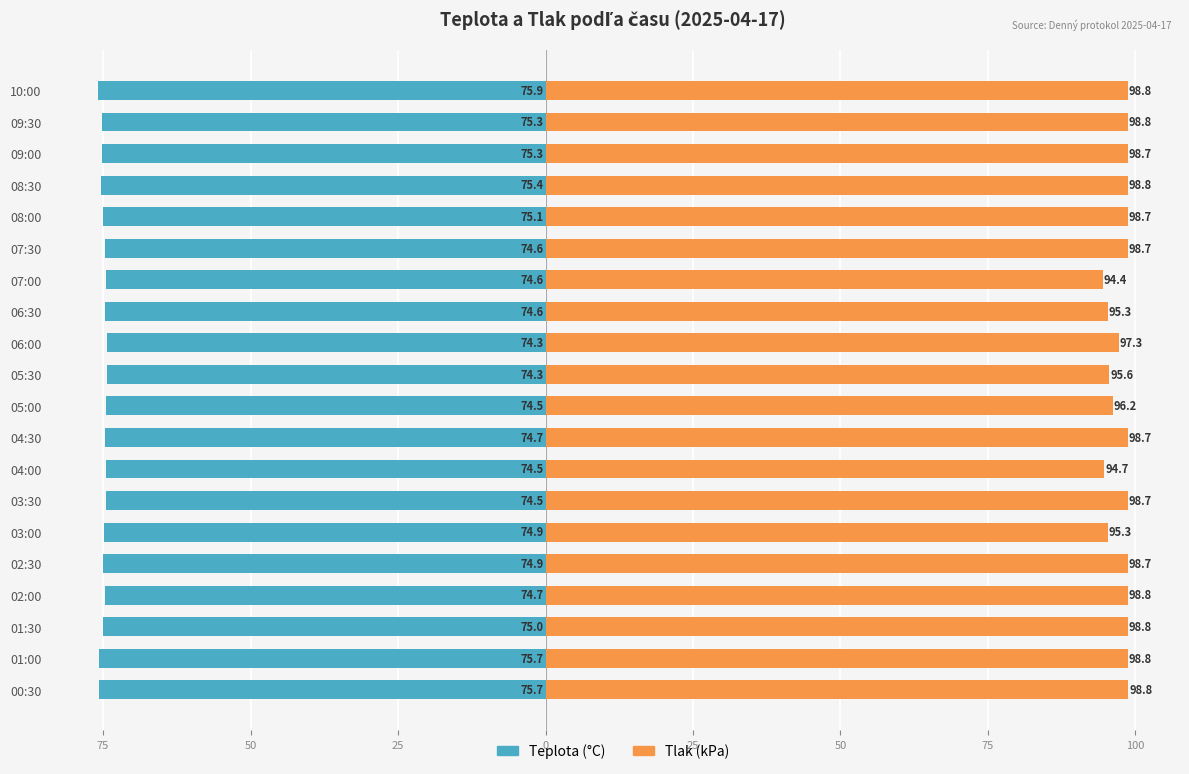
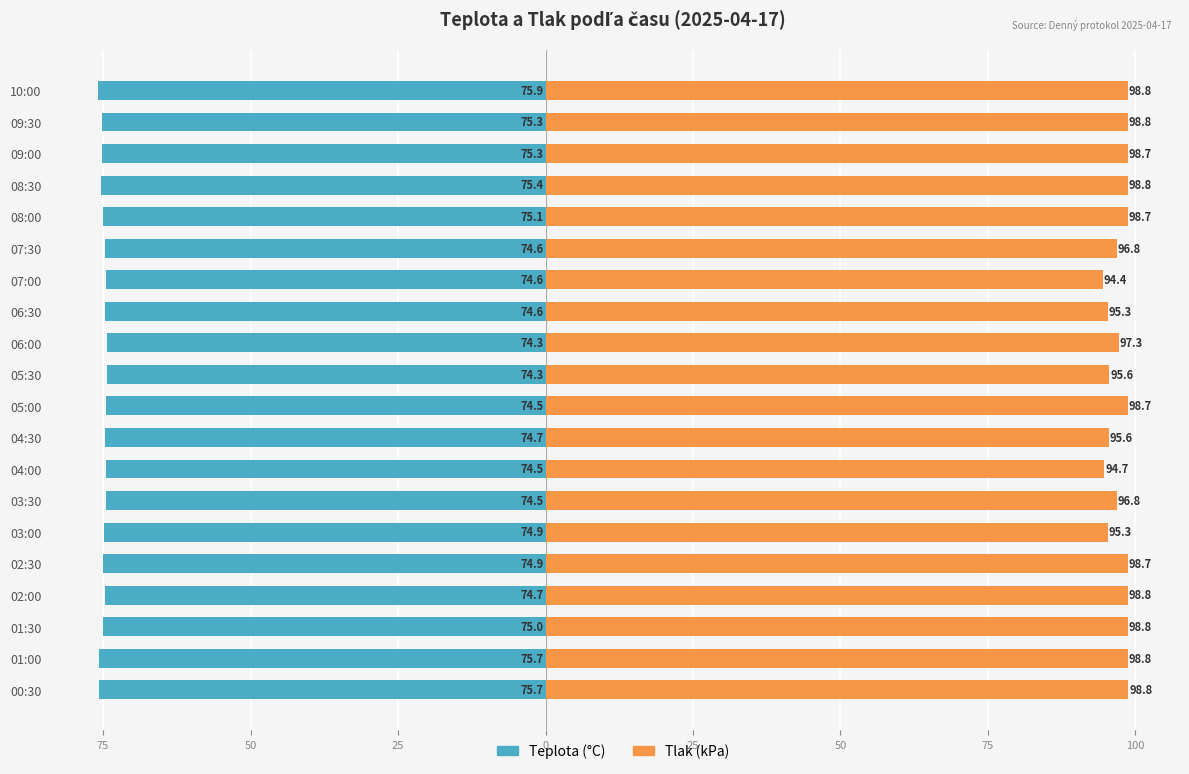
  {
    "Tlak (kPa)": {
      "10:00": 98.8,
      "09:30": 98.8,
      "09:00": 98.7,
      "08:30": 98.8,
      "08:00": 98.7,
-     "07:30": 98.7,
+     "07:30": 96.8,
      "07:00": 94.4,
      "06:30": 95.3,
      "06:00": 97.3,
      "05:30": 95.6,
-     "05:00": 96.2,
-     "04:30": 98.7,
+     "05:00": 98.7,
+     "04:30": 95.6,
      "04:00": 94.7,
-     "03:30": 98.7,
+     "03:30": 96.8,
      "03:00": 95.3,
      "02:30": 98.7,
      "02:00": 98.8,
      "01:30": 98.8,
      "01:00": 98.8,
      "00:30": 98.8
    }
  }
